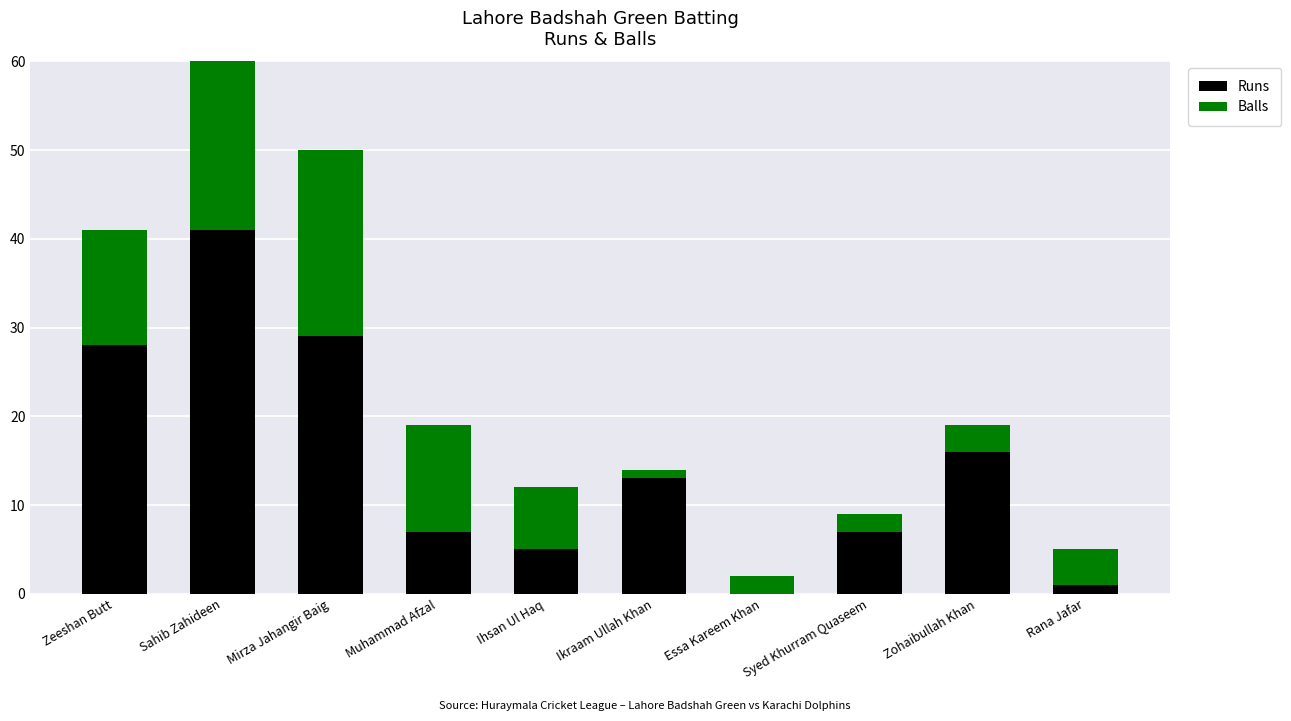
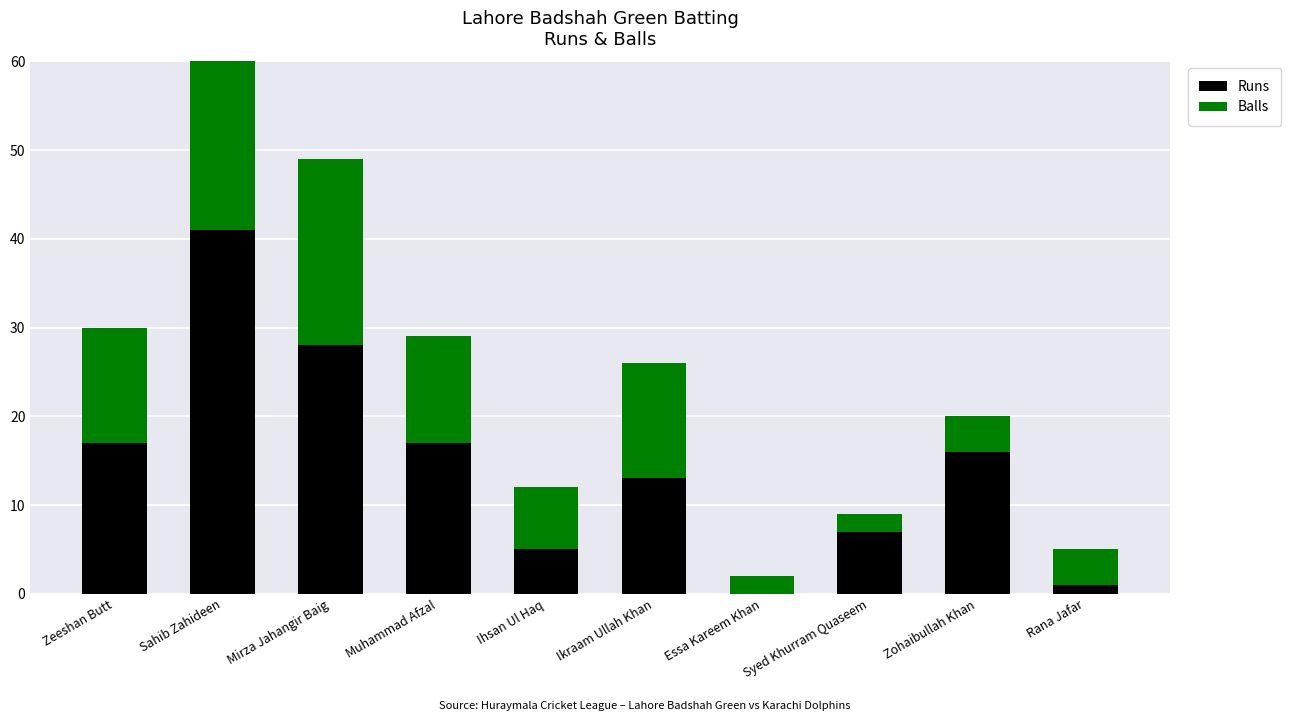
  {
    "Runs": {
-     "Zeeshan Butt": 28,
+     "Zeeshan Butt": 17,
      "Sahib Zahideen": 41,
-     "Mirza Jahangir Baig": 29,
-     "Muhammad Afzal": 7,
+     "Mirza Jahangir Baig": 28,
+     "Muhammad Afzal": 17,
      "Ihsan Ul Haq": 5,
      "Ikraam Ullah Khan": 13,
      "Essa Kareem Khan": 0,
      "Syed Khurram Quaseem": 7,
      "Zohaibullah Khan": 16,
      "Rana Jafar": 1
    },
    "Balls": {
      "Zeeshan Butt": 13,
      "Mirza Jahangir Baig": 21,
      "Muhammad Afzal": 12,
      "Ihsan Ul Haq": 7,
-     "Ikraam Ullah Khan": 1,
+     "Ikraam Ullah Khan": 13,
      "Essa Kareem Khan": 2,
      "Syed Khurram Quaseem": 2,
-     "Zohaibullah Khan": 3,
+     "Zohaibullah Khan": 4,
      "Rana Jafar": 4
    }
  }
